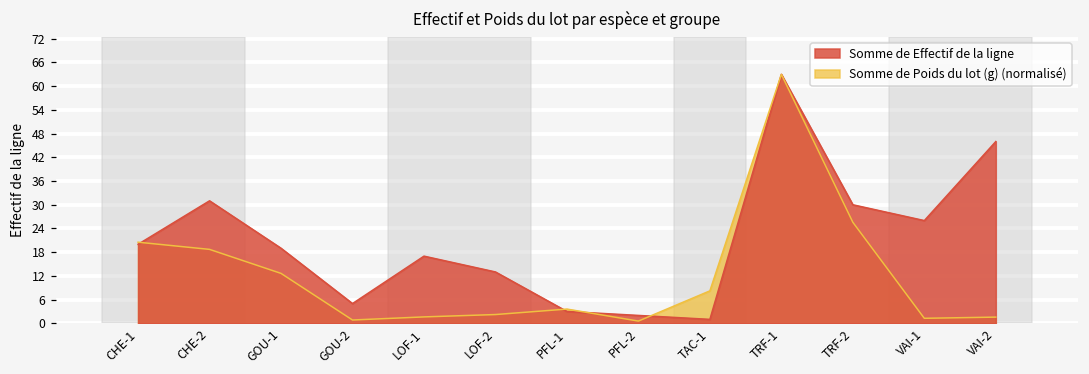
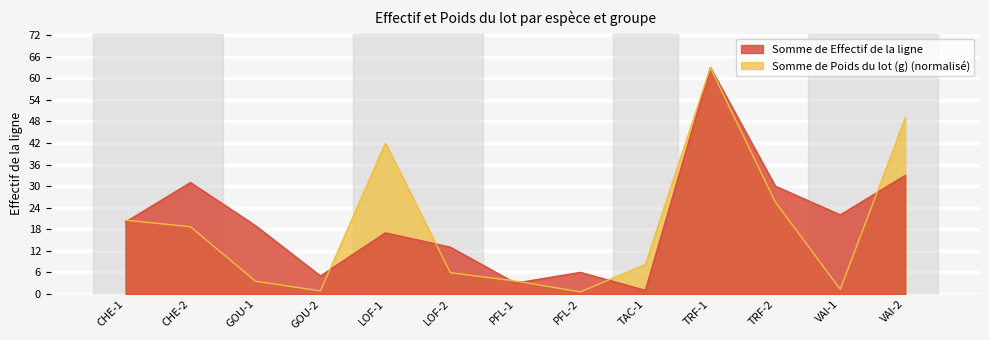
  {
    "Somme de Effectif de la ligne": {
      "CHE-2": 31,
      "GOU-1": 19,
      "GOU-2": 5,
      "LOF-1": 17,
      "LOF-2": 13,
-     "PFL-2": 2,
+     "PFL-2": 6,
      "TAC-1": 1,
      "TRF-2": 30,
-     "VAI-1": 26,
-     "VAI-2": 46
+     "VAI-1": 22,
+     "VAI-2": 33
    },
    "Somme de Poids du lot (g) (normalisé)": {
      "CHE-2": 19,
-     "GOU-1": 13,
+     "GOU-1": 4,
      "GOU-2": 1,
-     "LOF-1": 2,
-     "LOF-2": 2,
+     "LOF-1": 42,
+     "LOF-2": 6,
      "PFL-2": 1,
      "TAC-1": 8,
      "TRF-2": 26,
      "VAI-1": 1,
-     "VAI-2": 2
+     "VAI-2": 49
    }
  }
